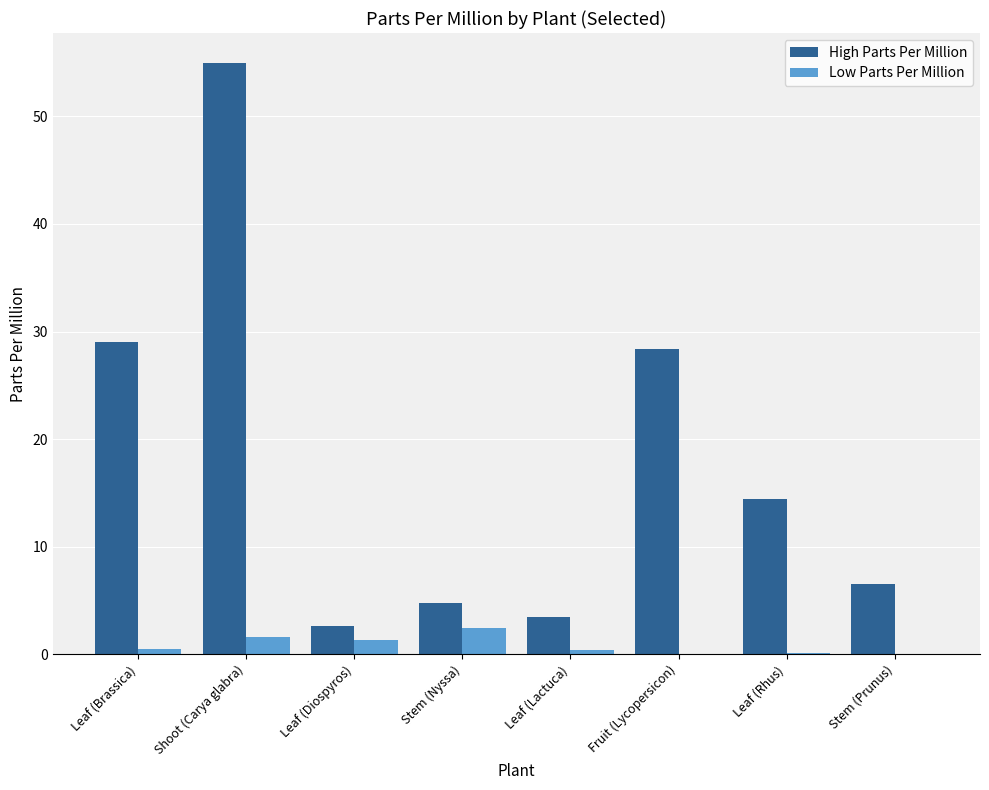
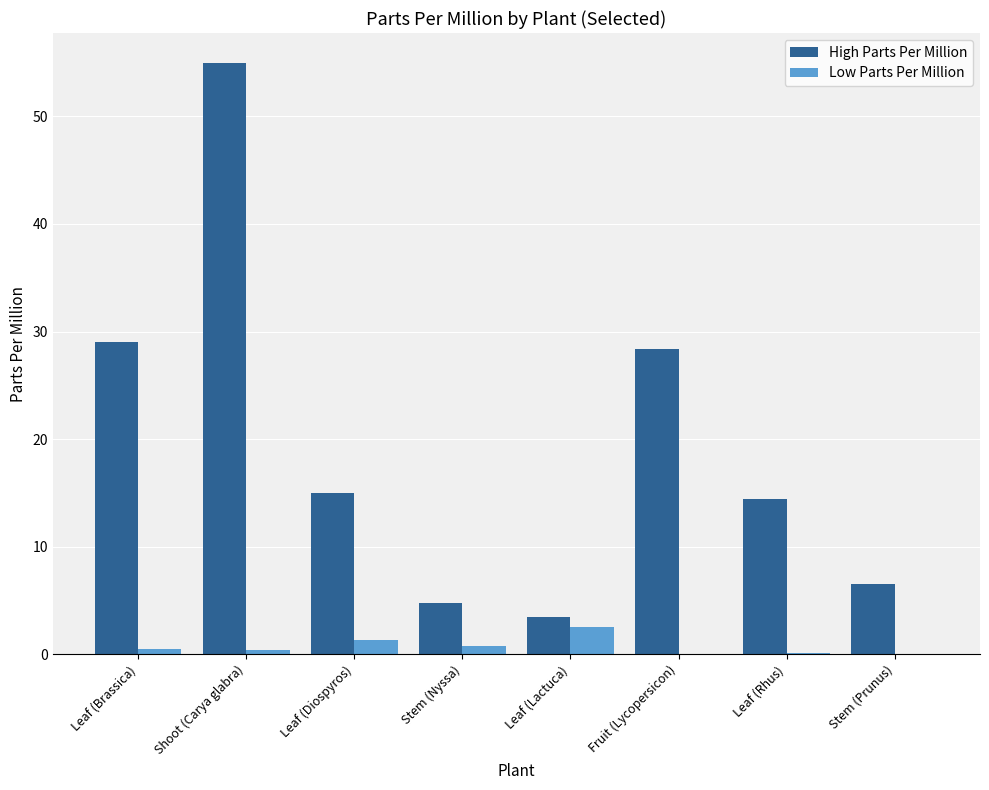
  {
    "High Parts Per Million": {
      "Leaf (Brassica)": 29.0,
      "Shoot (Carya glabra)": 55.0,
-     "Leaf (Diospyros)": 2.6,
+     "Leaf (Diospyros)": 15.0,
      "Stem (Nyssa)": 4.8,
      "Leaf (Lactuca)": 3.5,
      "Fruit (Lycopersicon)": 28.4,
      "Leaf (Rhus)": 14.4,
      "Stem (Prunus)": 6.5
    },
    "Low Parts Per Million": {
      "Leaf (Brassica)": 0.5,
-     "Shoot (Carya glabra)": 1.6,
+     "Shoot (Carya glabra)": 0.4,
      "Leaf (Diospyros)": 1.3,
-     "Stem (Nyssa)": 2.4,
-     "Leaf (Lactuca)": 0.4,
+     "Stem (Nyssa)": 0.8,
+     "Leaf (Lactuca)": 2.5,
      "Fruit (Lycopersicon)": 0.0,
      "Stem (Prunus)": 0.0
    }
  }
